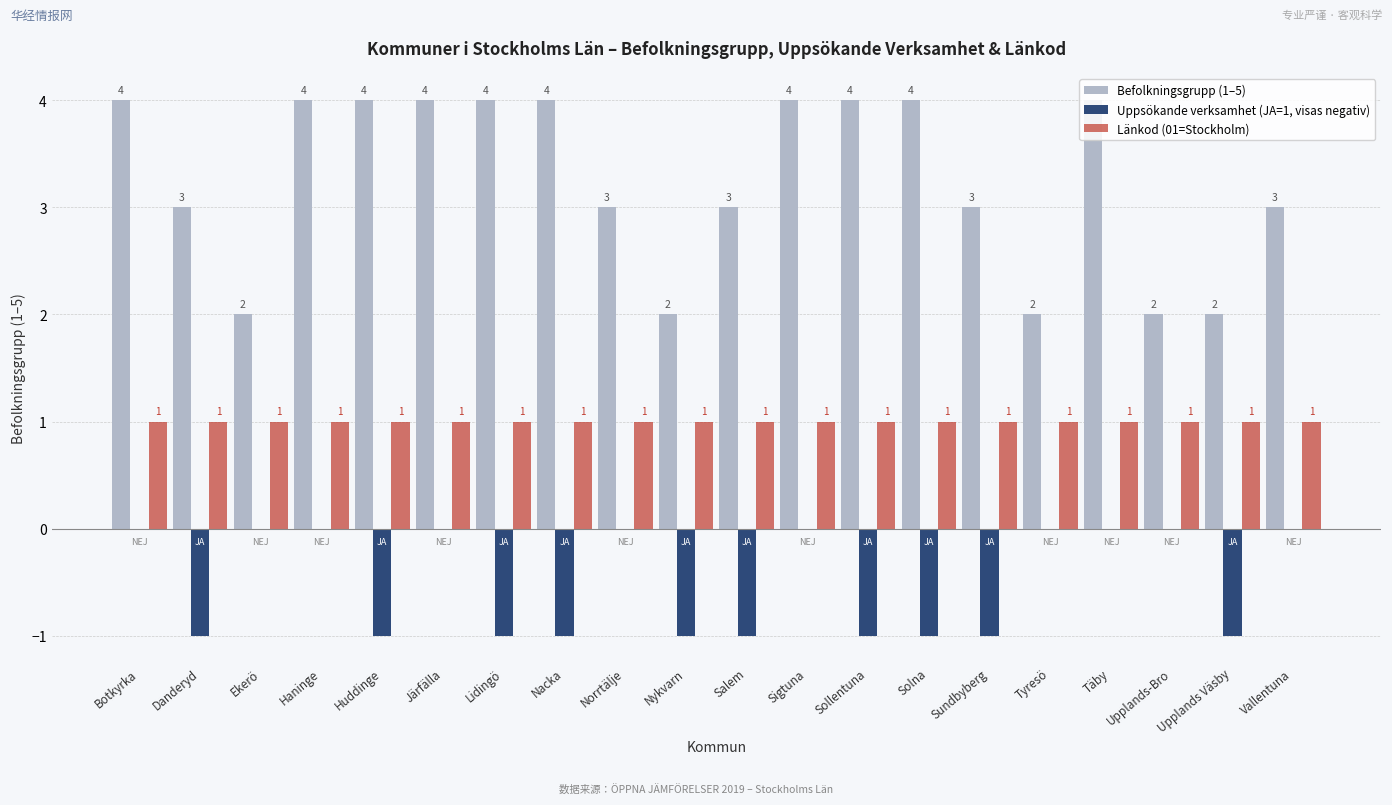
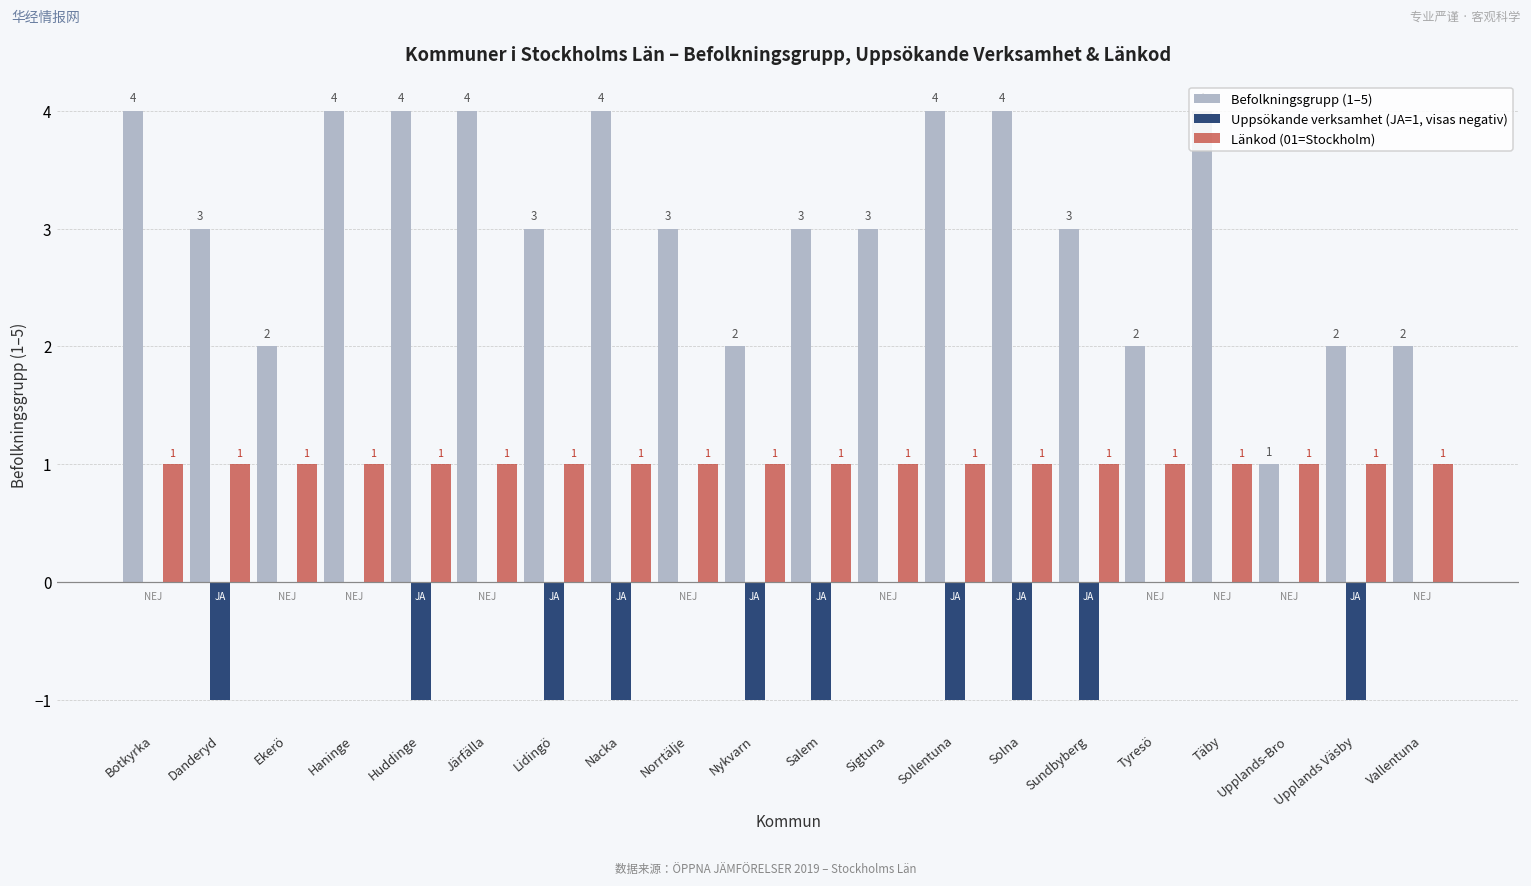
  {
    "Befolkningsgrupp (1–5)": {
      "Botkyrka": 4,
      "Danderyd": 3,
      "Ekerö": 2,
      "Haninge": 4,
      "Huddinge": 4,
      "Järfälla": 4,
-     "Lidingö": 4,
+     "Lidingö": 3,
      "Nacka": 4,
      "Norrtälje": 3,
      "Nykvarn": 2,
      "Salem": 3,
-     "Sigtuna": 4,
+     "Sigtuna": 3,
      "Sollentuna": 4,
      "Solna": 4,
      "Sundbyberg": 3,
      "Tyresö": 2,
-     "Upplands-Bro": 2,
+     "Upplands-Bro": 1,
      "Upplands Väsby": 2,
-     "Vallentuna": 3
+     "Vallentuna": 2
    },
    "Uppsökande verksamhet (JA=1, visas negativ)": {
      "Botkyrka": 0.00,
      "Danderyd": -1.00,
      "Ekerö": 0.00,
      "Haninge": 0.00,
      "Huddinge": -1.00,
      "Järfälla": 0.00,
      "Lidingö": -1.00,
      "Nacka": -1.00,
      "Norrtälje": 0.00,
      "Nykvarn": -1.00,
      "Salem": -1.00,
      "Sigtuna": 0.00,
      "Sollentuna": -1.00,
      "Solna": -1.00,
      "Sundbyberg": -1.00,
      "Tyresö": 0.00,
      "Täby": 0.00,
      "Upplands-Bro": 0.00,
      "Upplands Väsby": -1.00,
      "Vallentuna": 0.00
    },
    "Länkod (01=Stockholm)": {
      "Botkyrka": 1,
      "Danderyd": 1,
      "Ekerö": 1,
      "Haninge": 1,
      "Huddinge": 1,
      "Järfälla": 1,
      "Lidingö": 1,
      "Nacka": 1,
      "Norrtälje": 1,
      "Nykvarn": 1,
      "Salem": 1,
      "Sigtuna": 1,
      "Sollentuna": 1,
      "Solna": 1,
      "Sundbyberg": 1,
      "Tyresö": 1,
      "Täby": 1,
      "Upplands-Bro": 1,
      "Upplands Väsby": 1,
      "Vallentuna": 1
    }
  }
